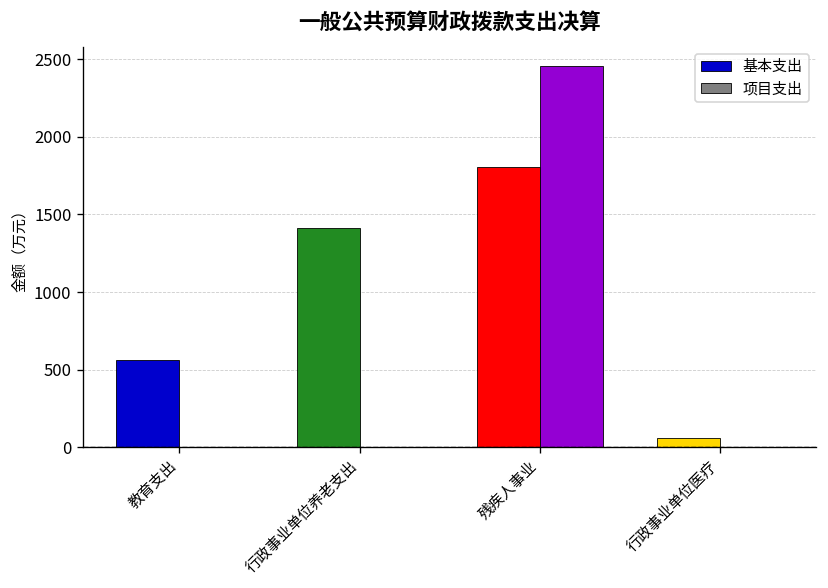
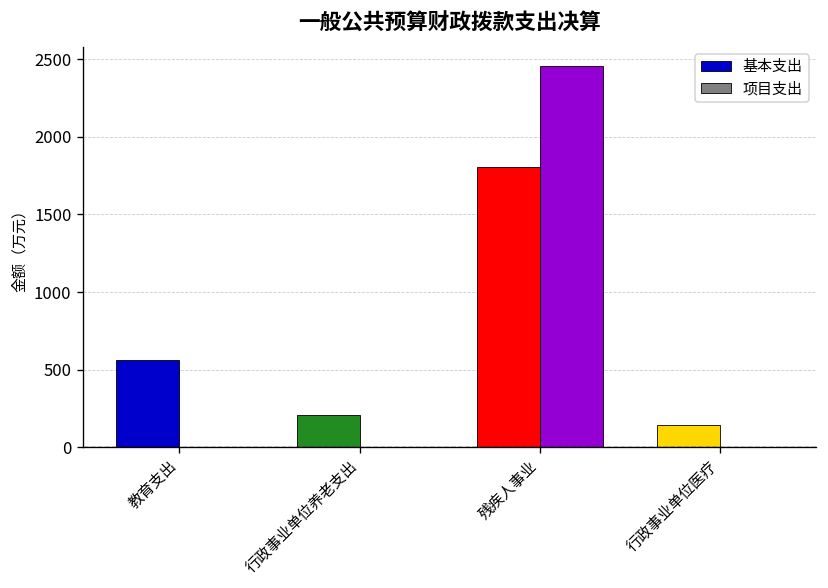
  {
    "基本支出": {
      "教育支出": 560,
-     "行政事业单位养老支出": 1420,
+     "行政事业单位养老支出": 210,
      "残疾人事业": 1810,
-     "行政事业单位医疗": 60
+     "行政事业单位医疗": 140
    },
    "项目支出": {
      "教育支出": 0,
      "行政事业单位养老支出": 0,
      "残疾人事业": 2460,
      "行政事业单位医疗": 0
    }
  }
